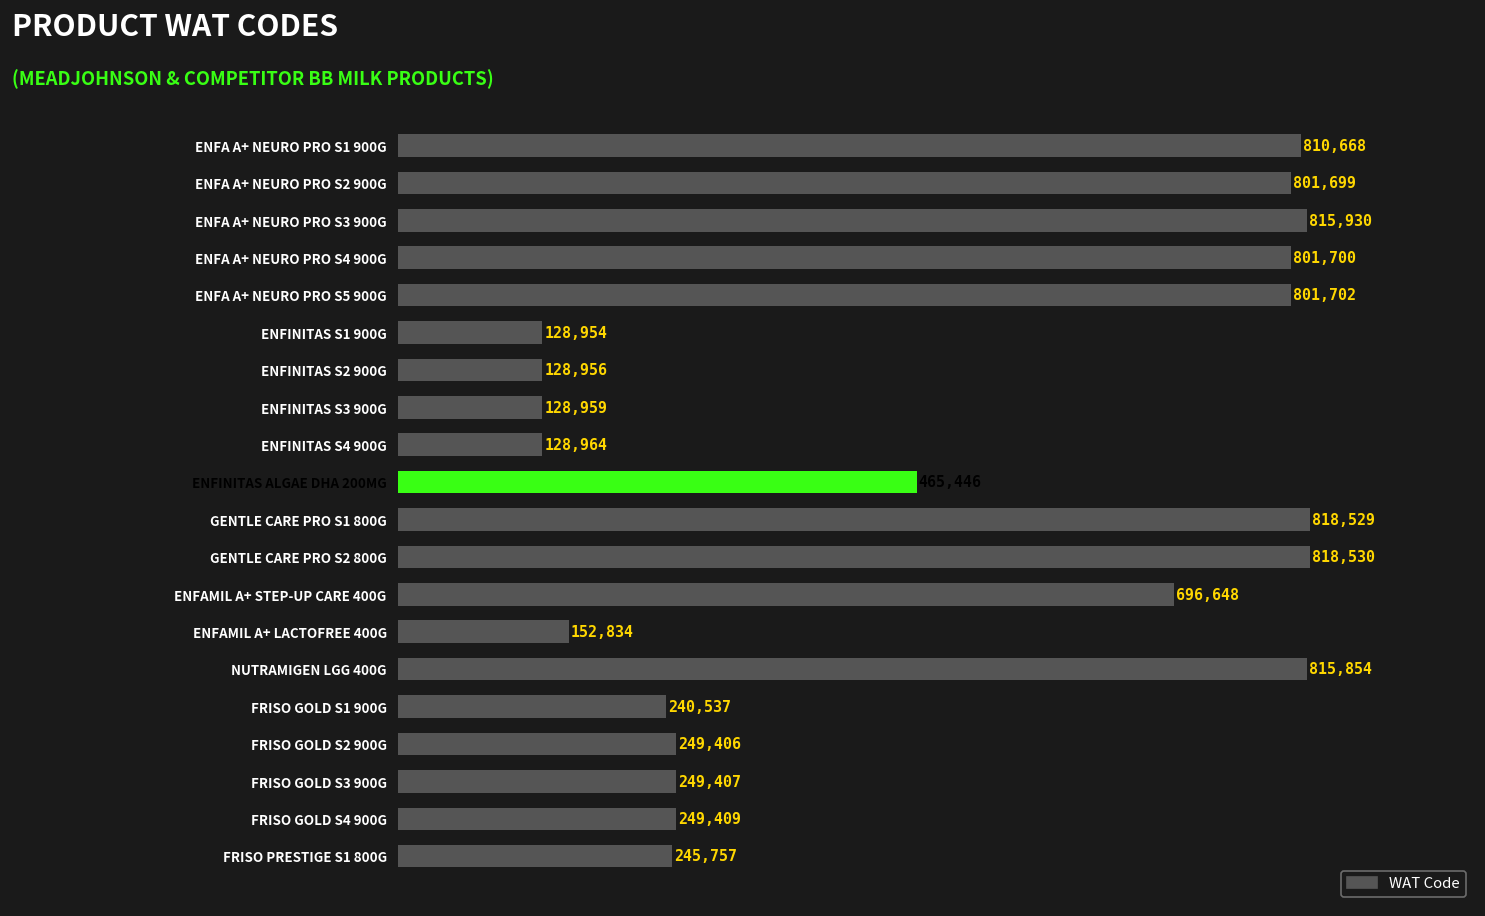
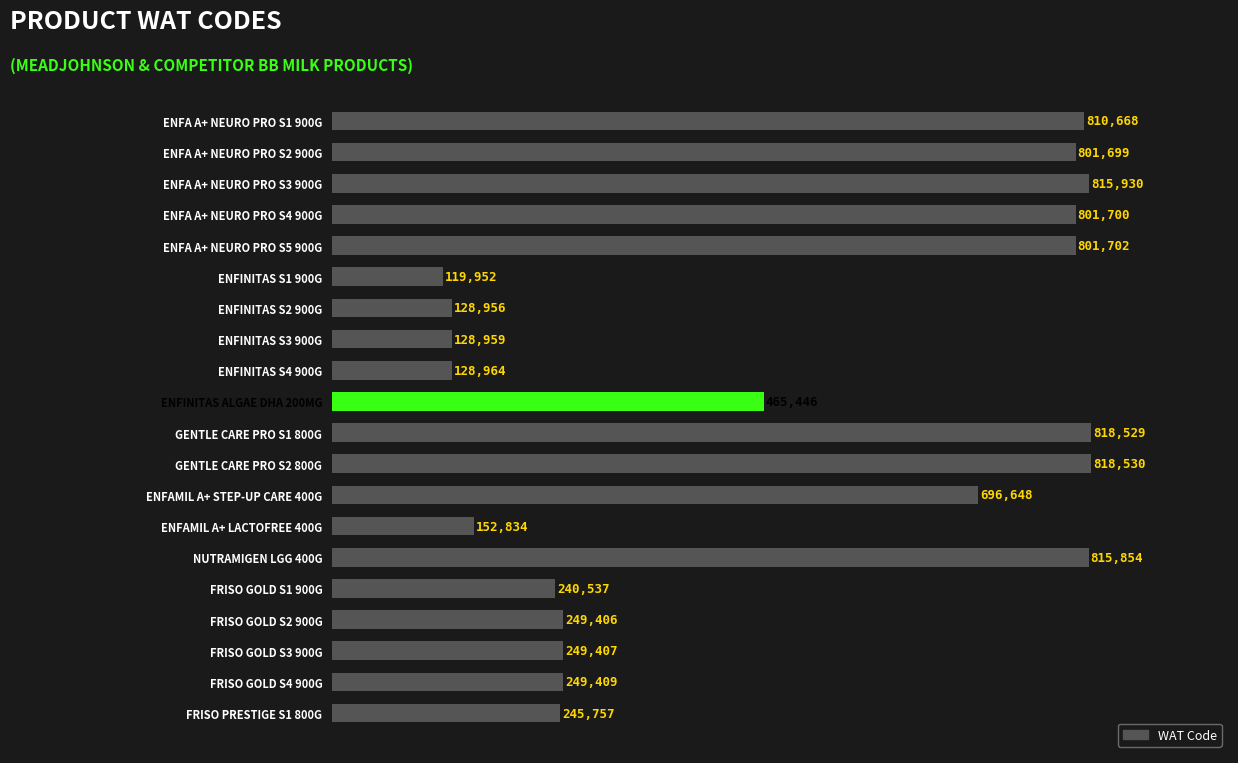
  {
    "ENFA A+ NEURO PRO S1 900G": "810,668",
    "ENFA A+ NEURO PRO S2 900G": "801,699",
    "ENFA A+ NEURO PRO S3 900G": "815,930",
    "ENFA A+ NEURO PRO S4 900G": "801,700",
    "ENFA A+ NEURO PRO S5 900G": "801,702",
-   "ENFINITAS S1 900G": "128,954",
+   "ENFINITAS S1 900G": "119,952",
    "ENFINITAS S2 900G": "128,956",
    "ENFINITAS S3 900G": "128,959",
    "ENFINITAS S4 900G": "128,964",
    "GENTLE CARE PRO S1 800G": "818,529",
    "GENTLE CARE PRO S2 800G": "818,530",
    "ENFAMIL A+ STEP-UP CARE 400G": "696,648",
    "ENFAMIL A+ LACTOFREE 400G": "152,834",
    "NUTRAMIGEN LGG 400G": "815,854",
    "FRISO GOLD S1 900G": "240,537",
    "FRISO GOLD S2 900G": "249,406",
    "FRISO GOLD S3 900G": "249,407",
    "FRISO GOLD S4 900G": "249,409",
    "FRISO PRESTIGE S1 800G": "245,757"
  }
